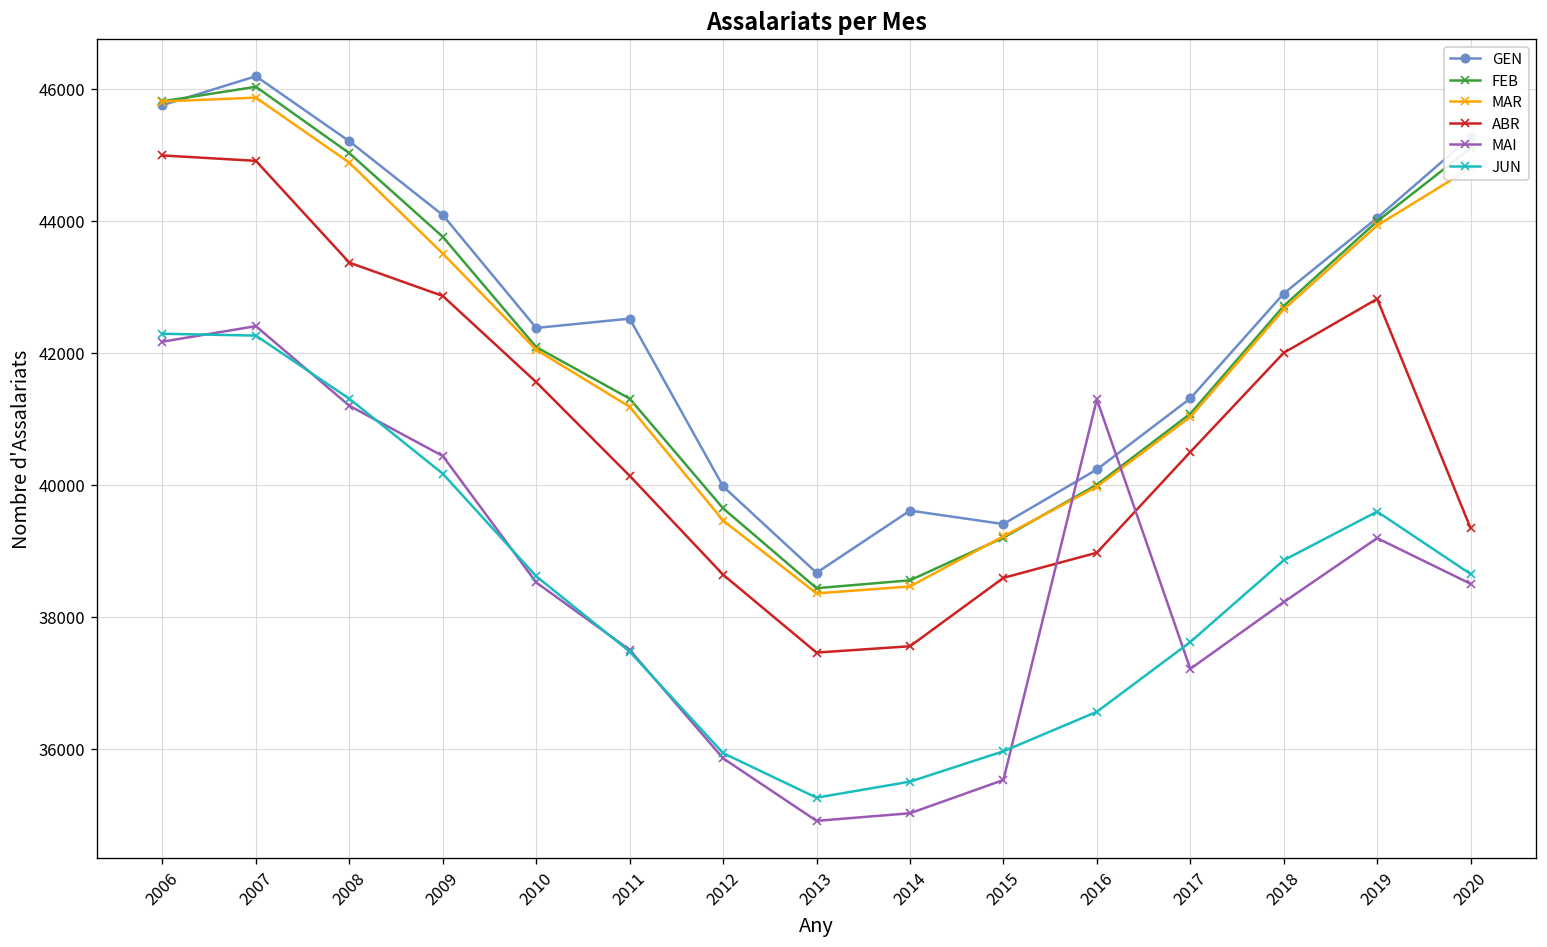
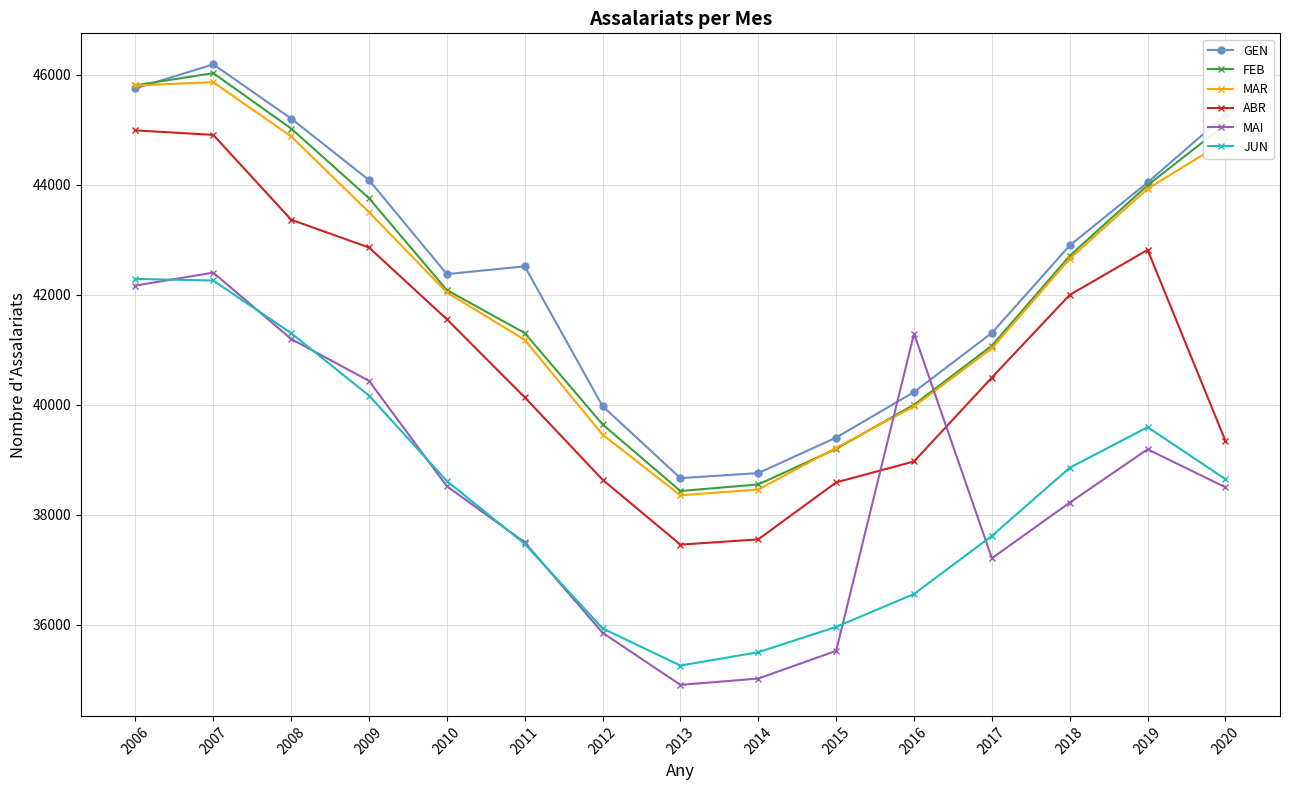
  {
    "GEN": {
      "2006": 45700,
      "2007": 46200,
      "2008": 45200,
      "2009": 44100,
      "2010": 42400,
      "2011": 42500,
      "2012": 40000,
      "2013": 38700,
-     "2014": 39600,
+     "2014": 38800,
      "2015": 39400,
      "2016": 40200,
      "2017": 41300,
      "2018": 42900,
      "2019": 44000
    },
    "FEB": {
      "2007": 46000,
      "2008": 45000,
      "2009": 43800,
      "2011": 41300,
      "2012": 39600,
      "2013": 38400,
      "2014": 38600,
      "2017": 41100,
      "2018": 42700,
      "2019": 44000
    },
    "MAR": {
      "2007": 45900,
      "2008": 44900,
      "2009": 43500,
      "2011": 41200,
      "2012": 39500,
      "2013": 38400,
      "2014": 38500,
      "2017": 41000,
      "2018": 42700,
      "2019": 43900
    },
    "ABR": {
      "2006": 45000,
      "2007": 44900,
      "2008": 43400,
      "2009": 42900,
      "2010": 41600,
      "2011": 40100,
      "2012": 38600,
      "2013": 37500,
      "2014": 37600,
      "2015": 38600,
      "2016": 39000,
      "2017": 40500,
      "2018": 42000,
      "2019": 42800,
      "2020": 39300
    },
    "MAI": {
      "2006": 42200,
      "2007": 42400,
      "2008": 41200,
      "2009": 40400,
      "2010": 38500,
      "2012": 35900,
      "2013": 34900,
      "2014": 35000,
      "2015": 35500,
      "2016": 41300,
      "2017": 37200,
      "2018": 38200,
      "2019": 39200,
      "2020": 38500
    },
    "JUN": {
      "2006": 42300,
      "2007": 42300,
      "2008": 41300,
      "2009": 40200,
      "2010": 38600,
      "2012": 35900,
      "2013": 35300,
      "2014": 35500,
      "2015": 36000,
      "2016": 36600,
      "2017": 37600,
      "2018": 38900,
      "2019": 39600,
      "2020": 38600
    }
  }
